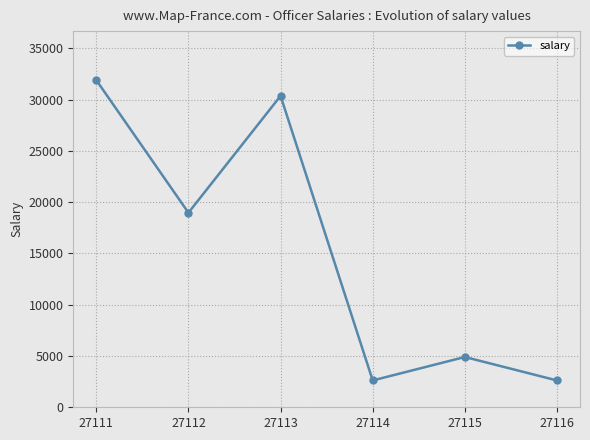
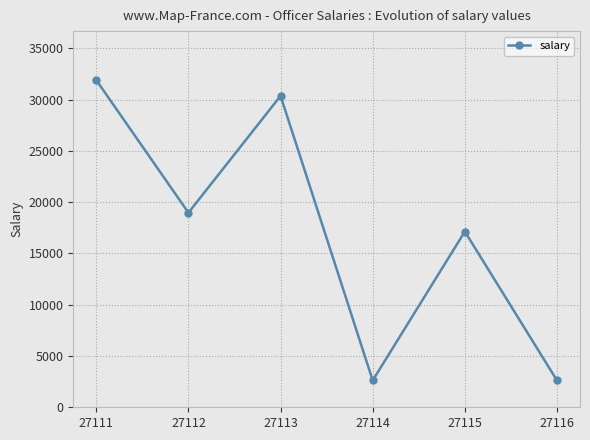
  {
    "27111": 31900,
    "27112": 19000,
    "27113": 30400,
    "27114": 2600,
-   "27115": 4900,
+   "27115": 17100,
    "27116": 2600
  }
